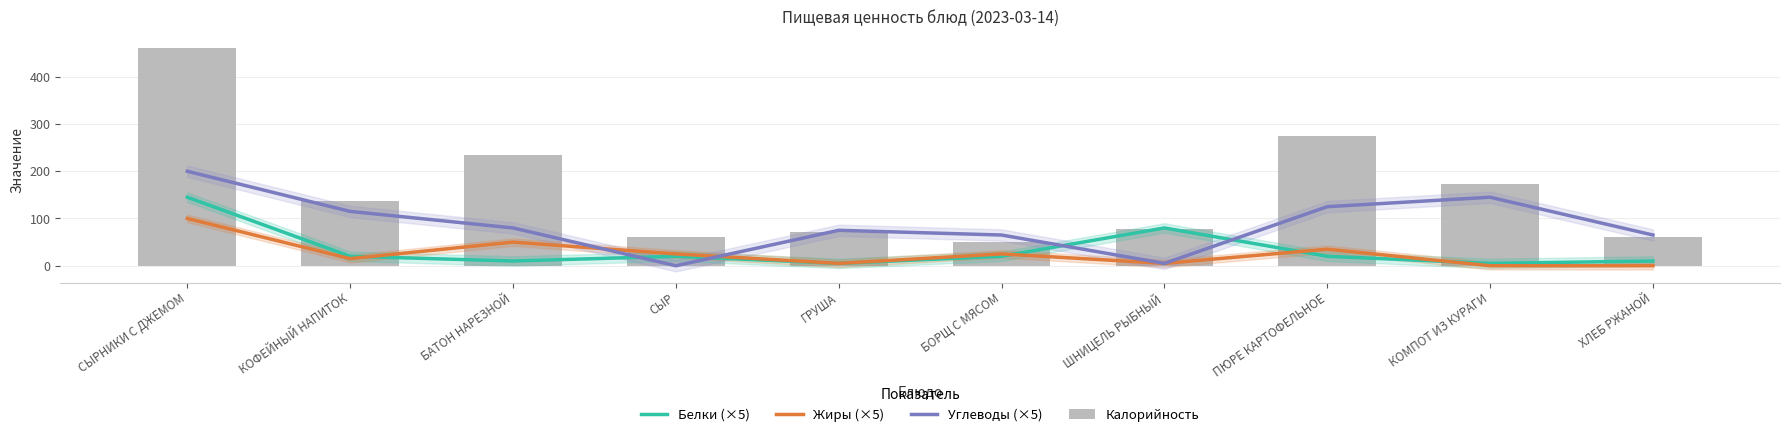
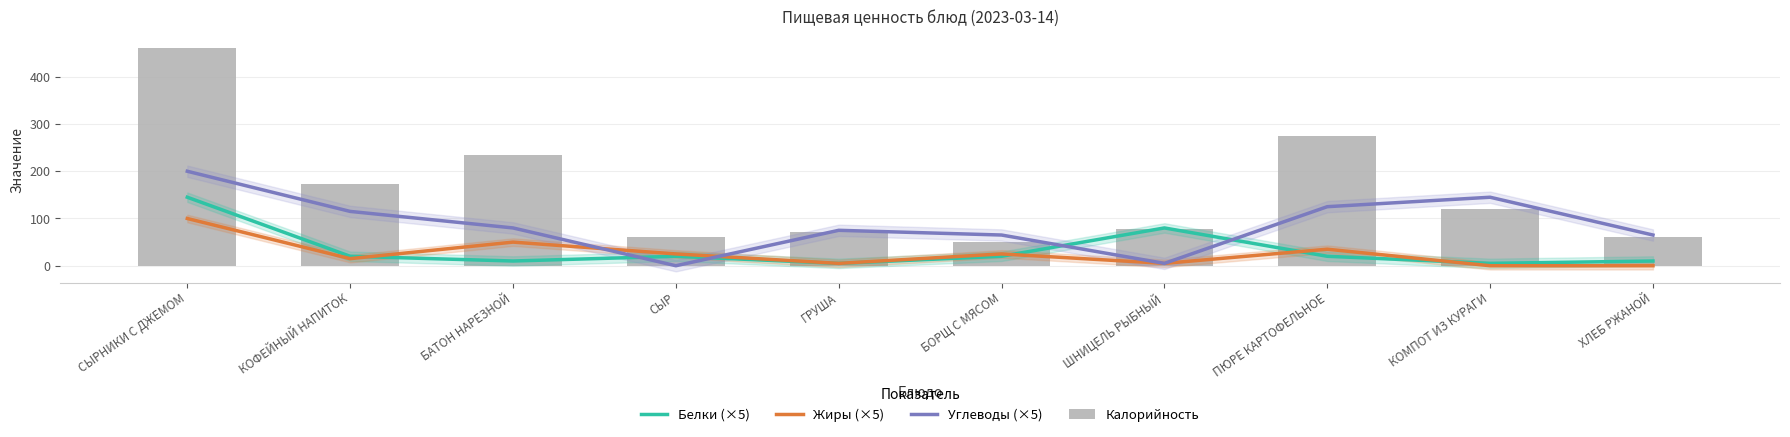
  {
    "Калорийность": {
      "СЫРНИКИ С ДЖЕМОМ": 460,
-     "КОФЕЙНЫЙ НАПИТОК": 140,
+     "КОФЕЙНЫЙ НАПИТОК": 170,
      "БАТОН НАРЕЗНОЙ": 240,
      "СЫР": 60,
      "ГРУША": 70,
      "БОРЩ С МЯСОМ": 50,
      "ШНИЦЕЛЬ РЫБНЫЙ": 80,
      "ПЮРЕ КАРТОФЕЛЬНОЕ": 280,
-     "КОМПОТ ИЗ КУРАГИ": 170,
+     "КОМПОТ ИЗ КУРАГИ": 120,
      "ХЛЕБ РЖАНОЙ": 60
    }
  }
